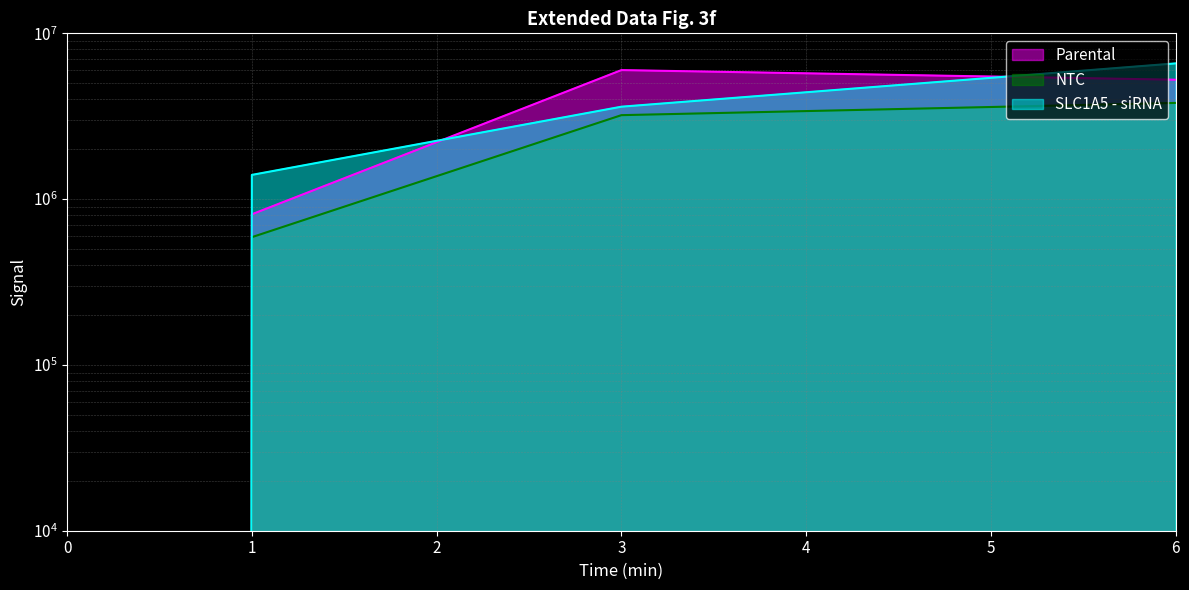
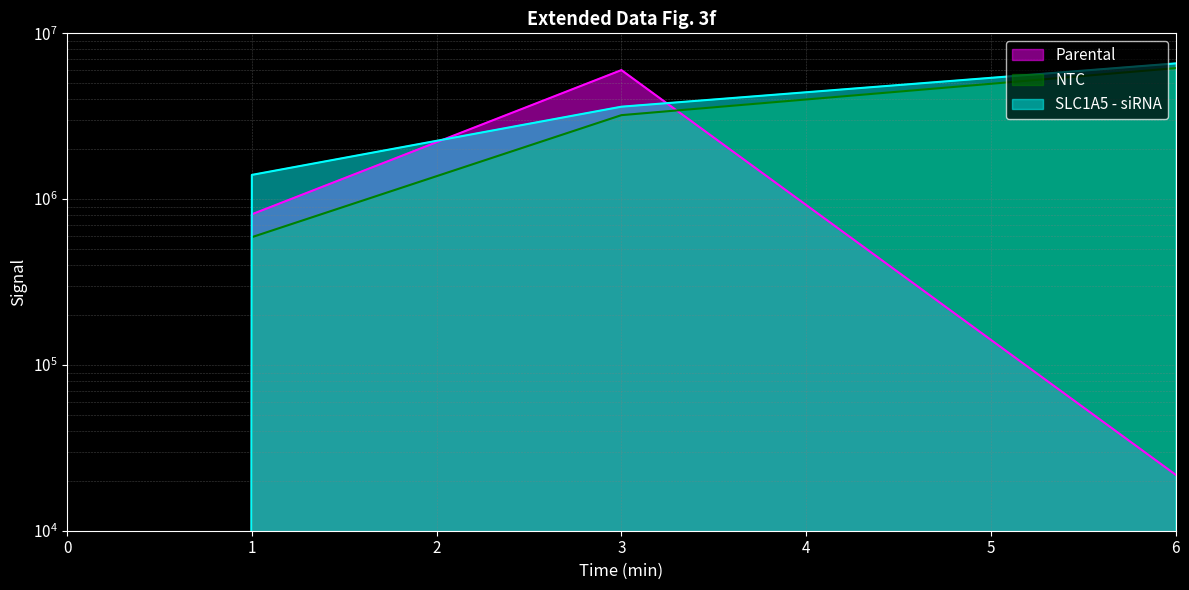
  {
    "Parental": {
      "1": 800000,
      "3": 6000000,
-     "6": 5300000
+     "6": 22000
    },
    "NTC": {
      "1": 590000,
      "3": 3200000,
-     "6": 3800000
+     "6": 6200000
    },
    "SLC1A5 - siRNA": {
      "1": 1400000,
      "3": 3600000,
      "6": 6600000
    }
  }
